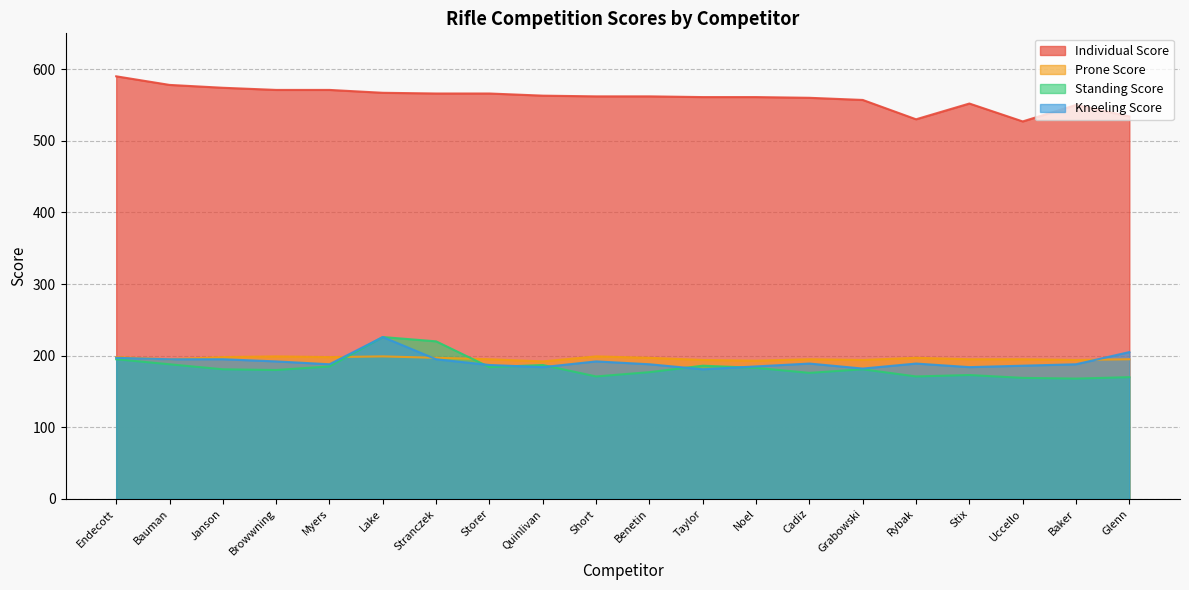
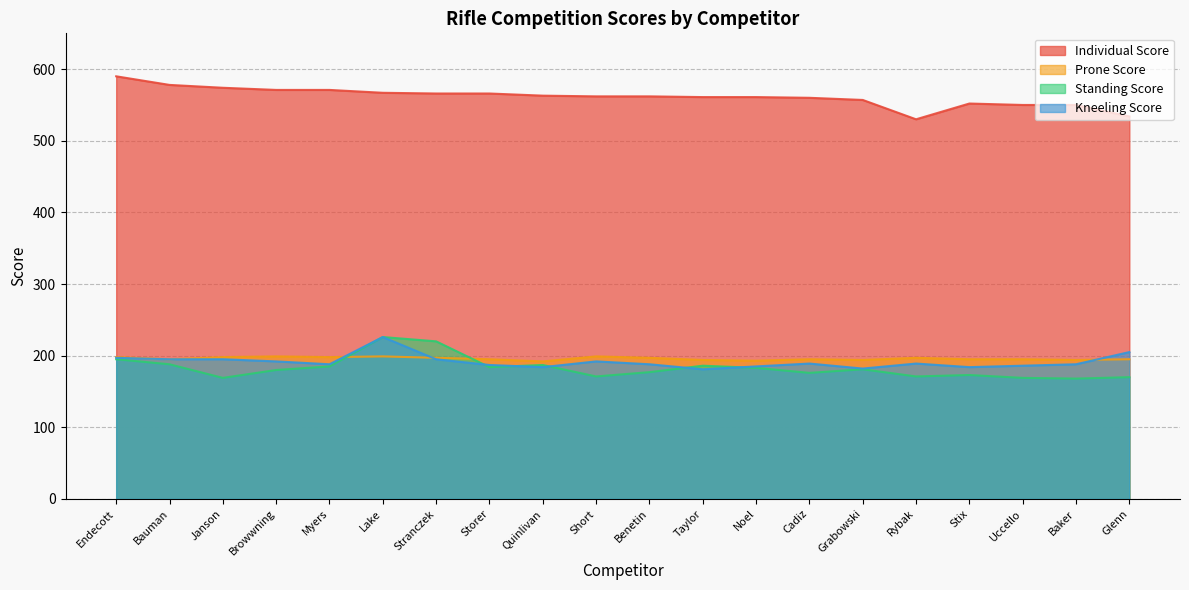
  {
    "Individual Score": {
      "Endecott": 590,
      "Bauman": 580,
      "Janson": 570,
      "Browwning": 570,
      "Myers": 570,
      "Lake": 570,
      "Stranczek": 570,
      "Storer": 570,
      "Quinlivan": 560,
      "Short": 560,
      "Benetin": 560,
      "Taylor": 560,
      "Noel": 560,
      "Cadiz": 560,
      "Grabowski": 560,
      "Rybak": 530,
      "Stix": 550,
-     "Uccello": 530
+     "Uccello": 550
    },
    "Prone Score": {
      "Browwning": 200,
      "Myers": 200,
      "Lake": 200,
      "Storer": 200,
      "Quinlivan": 190,
      "Short": 200,
      "Benetin": 200,
      "Taylor": 190,
      "Noel": 190,
      "Cadiz": 200,
      "Grabowski": 190,
      "Rybak": 200,
      "Stix": 200,
      "Uccello": 200,
      "Baker": 190,
      "Glenn": 200
    },
    "Standing Score": {
      "Bauman": 190,
-     "Janson": 180,
+     "Janson": 170,
      "Browwning": 180,
      "Stranczek": 220,
      "Short": 170,
      "Benetin": 180,
      "Taylor": 190,
      "Cadiz": 180,
      "Rybak": 170,
      "Stix": 170,
      "Uccello": 170,
      "Baker": 170,
      "Glenn": 170
    },
    "Kneeling Score": {
      "Browwning": 190,
      "Short": 190,
      "Benetin": 190,
      "Taylor": 180,
      "Cadiz": 190,
      "Rybak": 190,
      "Stix": 180,
      "Uccello": 190,
      "Baker": 190,
      "Glenn": 210
    }
  }
